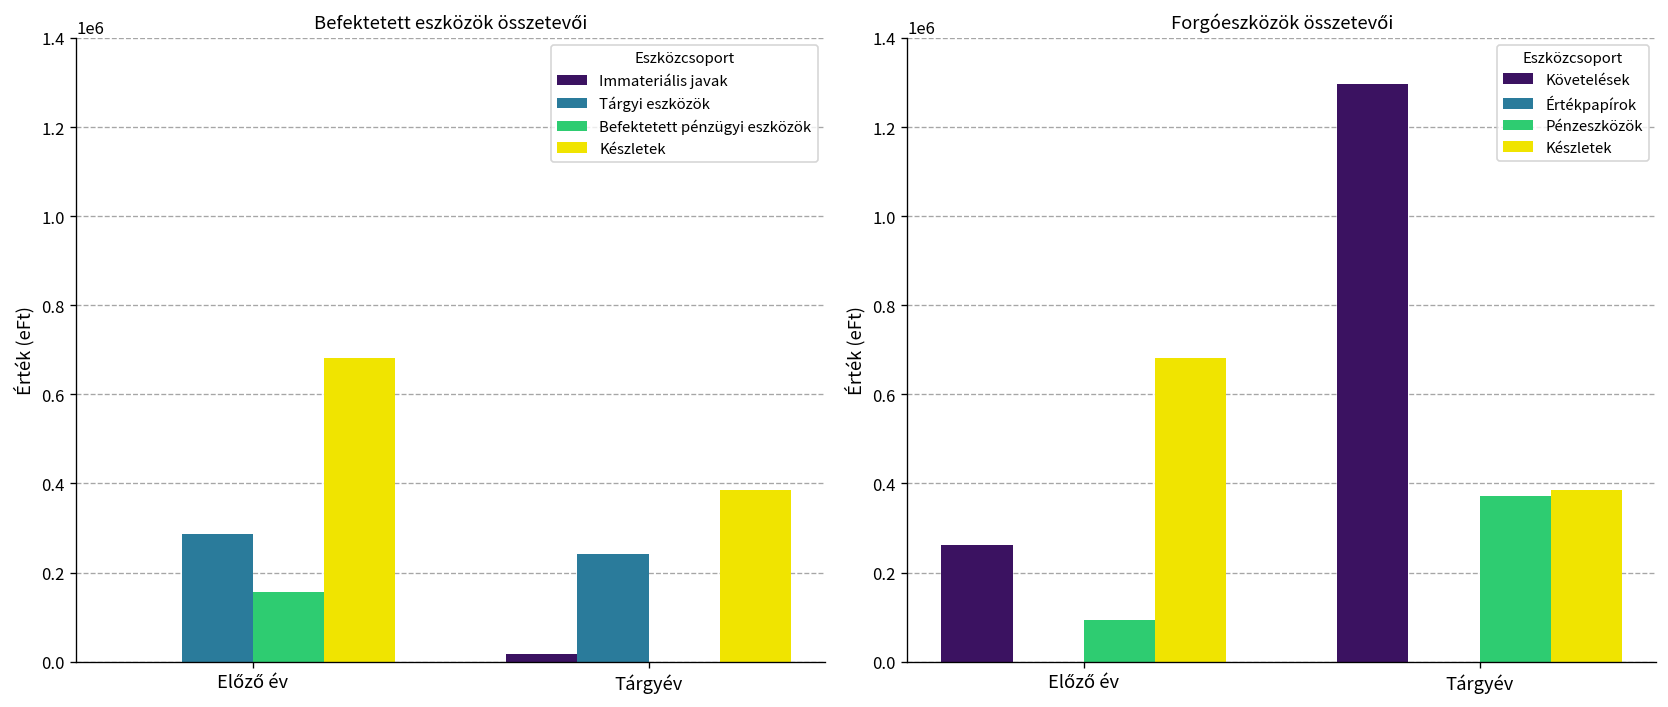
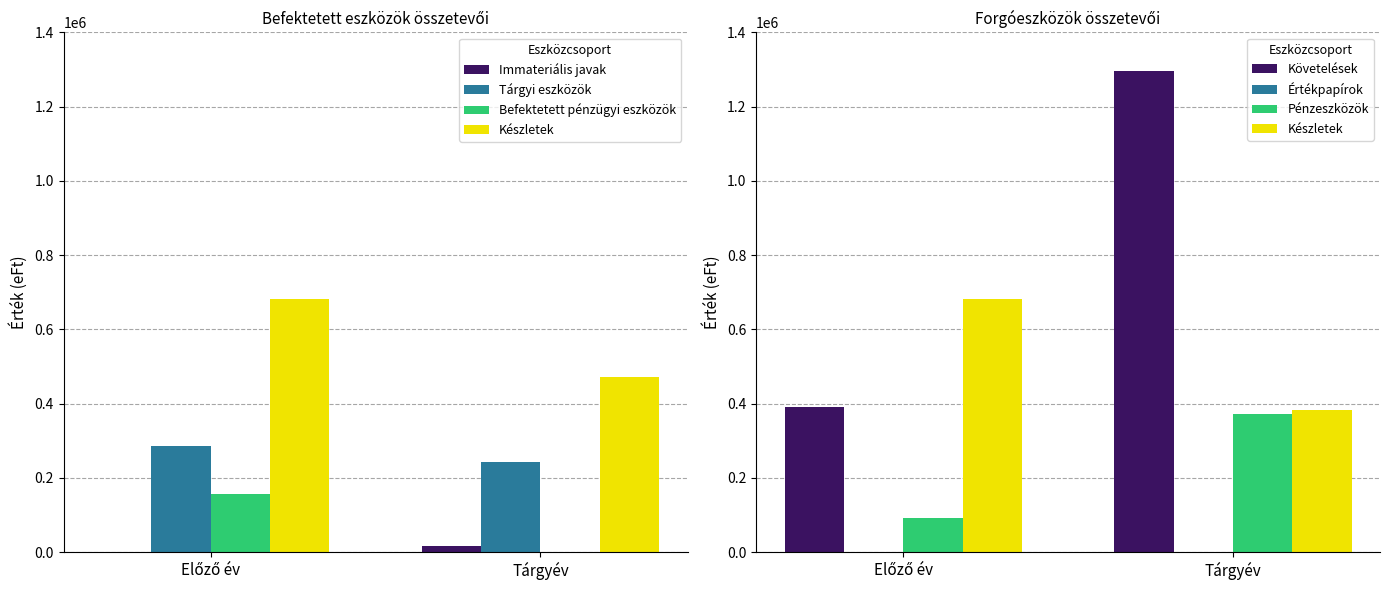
  {
    "Befektetett eszközök összetevői": {
      "Immateriális javak": {
        "Előző év": 0,
        "Tárgyév": 20000
      },
      "Tárgyi eszközök": {
        "Előző év": 290000,
        "Tárgyév": 240000
      },
      "Befektetett pénzügyi eszközök": {
        "Előző év": 160000,
        "Tárgyév": 0
      },
      "Készletek": {
        "Előző év": 680000,
-       "Tárgyév": 380000
+       "Tárgyév": 470000
      }
    },
    "Forgóeszközök összetevői": {
      "Követelések": {
-       "Előző év": 260000,
+       "Előző év": 390000,
        "Tárgyév": 1300000
      },
      "Értékpapírok": {
        "Előző év": 0,
        "Tárgyév": 0
      },
      "Pénzeszközök": {
        "Előző év": 90000,
        "Tárgyév": 370000
      },
      "Készletek": {
        "Előző év": 680000,
        "Tárgyév": 380000
      }
    }
  }
